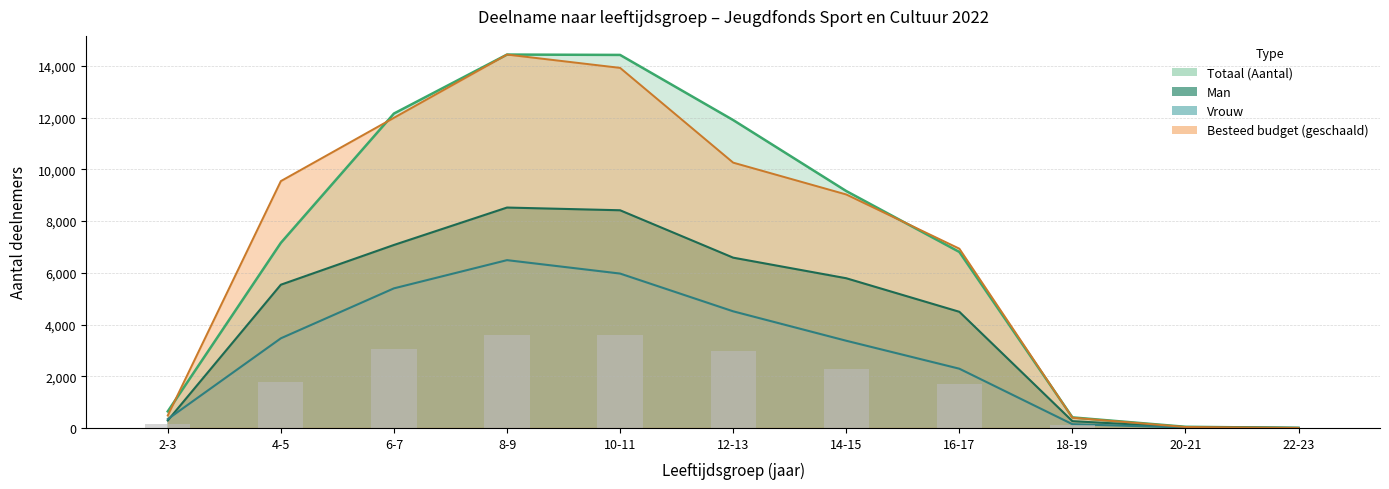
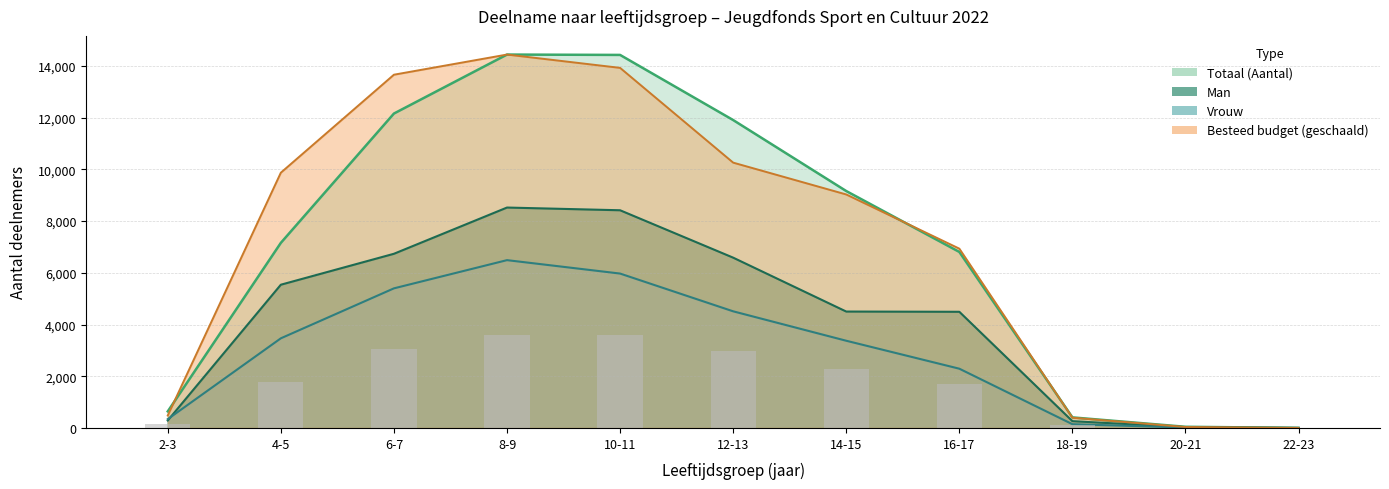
  {
    "Man": {
      "4-5": "5,500",
-     "6-7": "7,100",
+     "6-7": "6,700",
      "8-9": "8,500",
      "10-11": "8,400",
      "12-13": "6,600",
-     "14-15": "5,800",
+     "14-15": "4,500",
      "16-17": "4,500",
      "18-19": "300"
    },
    "Besteed budget (geschaald)": {
      "2-3": "500",
-     "4-5": "9,500",
-     "6-7": "12,000",
+     "4-5": "9,900",
+     "6-7": "13,700",
      "10-11": "13,900",
      "12-13": "10,300",
      "14-15": "9,000",
      "16-17": "6,900"
    }
  }
